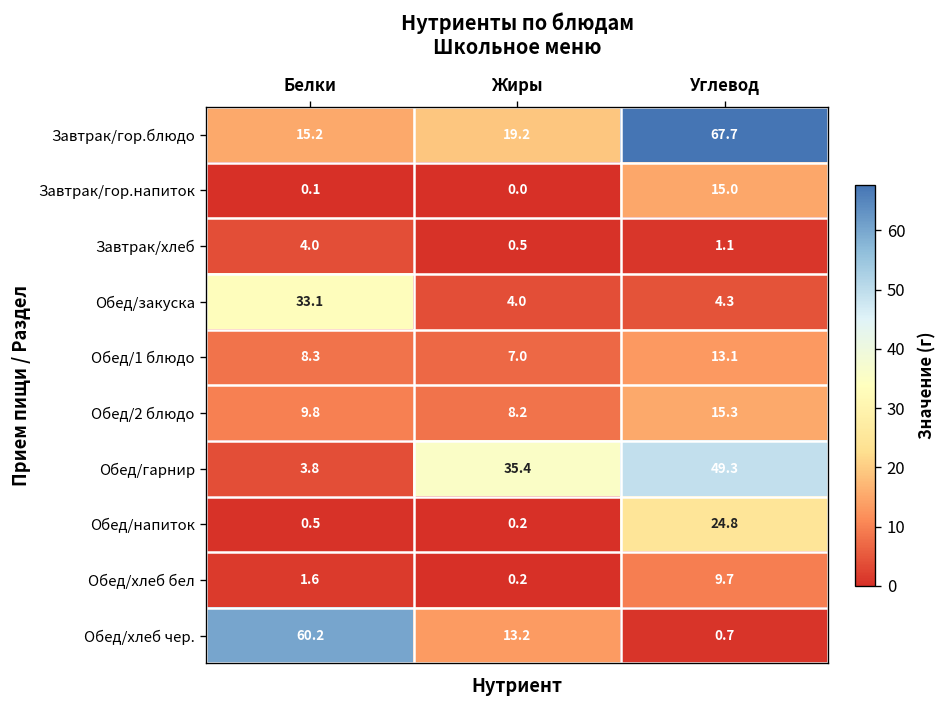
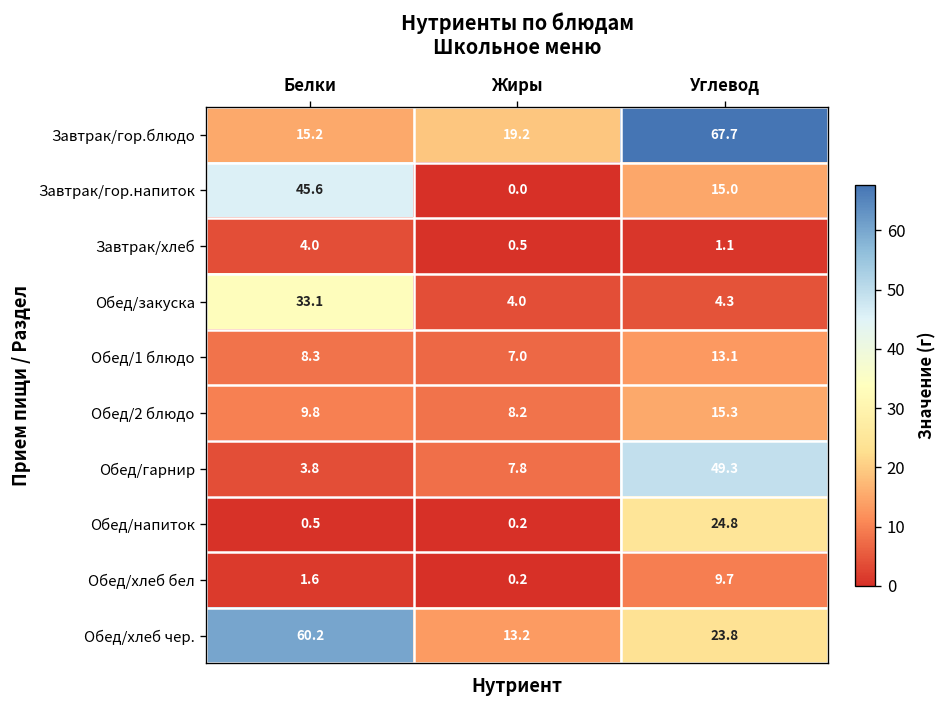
  {
    "Завтрак/гор.блюдо": {
      "Белки": 15.2,
      "Жиры": 19.2,
      "Углевод": 67.7
    },
    "Завтрак/гор.напиток": {
-     "Белки": 0.1,
+     "Белки": 45.6,
      "Жиры": 0.0,
      "Углевод": 15.0
    },
    "Завтрак/хлеб": {
      "Белки": 4.0,
      "Жиры": 0.5,
      "Углевод": 1.1
    },
    "Обед/закуска": {
      "Белки": 33.1,
      "Жиры": 4.0,
      "Углевод": 4.3
    },
    "Обед/1 блюдо": {
      "Белки": 8.3,
      "Жиры": 7.0,
      "Углевод": 13.1
    },
    "Обед/2 блюдо": {
      "Белки": 9.8,
      "Жиры": 8.2,
      "Углевод": 15.3
    },
    "Обед/гарнир": {
      "Белки": 3.8,
-     "Жиры": 35.4,
+     "Жиры": 7.8,
      "Углевод": 49.3
    },
    "Обед/напиток": {
      "Белки": 0.5,
      "Жиры": 0.2,
      "Углевод": 24.8
    },
    "Обед/хлеб бел": {
      "Белки": 1.6,
      "Жиры": 0.2,
      "Углевод": 9.7
    },
    "Обед/хлеб чер.": {
      "Белки": 60.2,
      "Жиры": 13.2,
-     "Углевод": 0.7
+     "Углевод": 23.8
    }
  }
